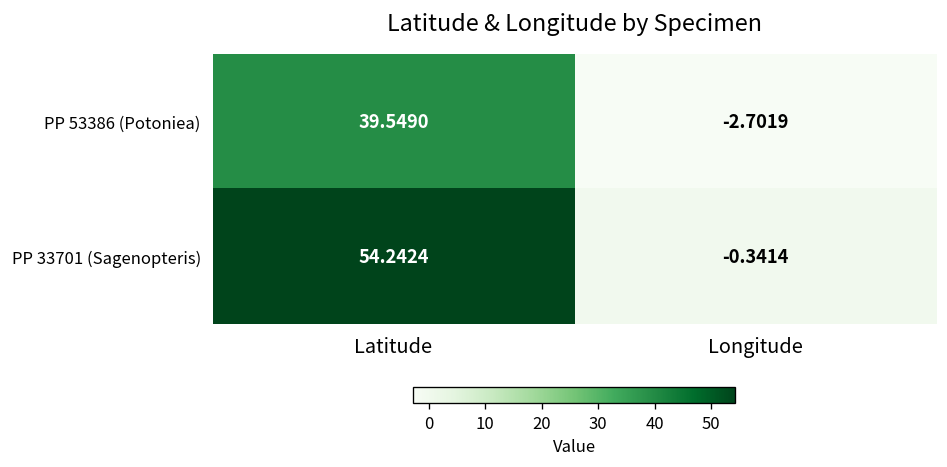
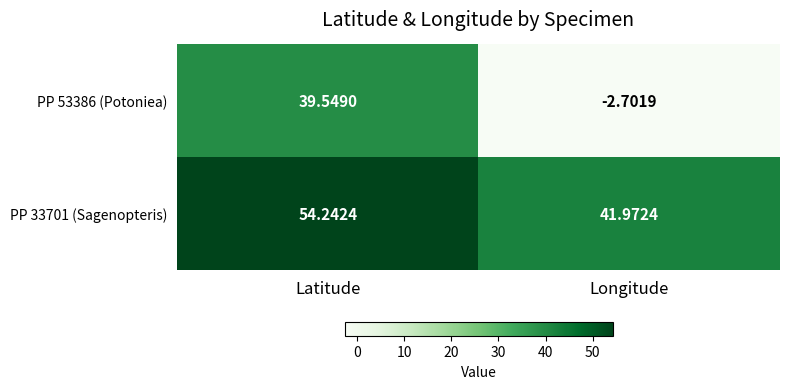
  {
    "PP 53386 (Potoniea)": {
      "Latitude": 39.5490,
      "Longitude": -2.7019
    },
    "PP 33701 (Sagenopteris)": {
      "Latitude": 54.2424,
-     "Longitude": -0.3414
+     "Longitude": 41.9724
    }
  }
